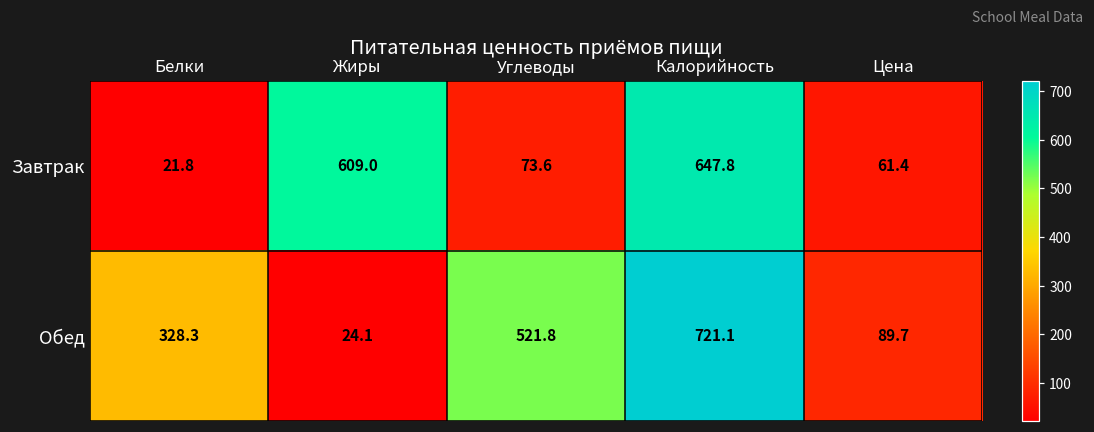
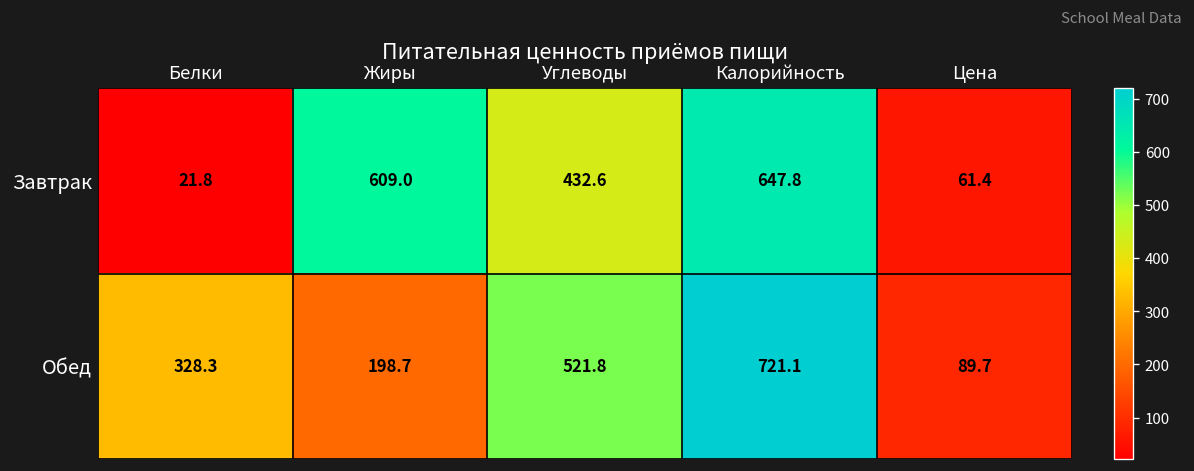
  {
    "Завтрак": {
      "Белки": 21.8,
      "Жиры": 609.0,
-     "Углеводы": 73.6,
+     "Углеводы": 432.6,
      "Калорийность": 647.8,
      "Цена": 61.4
    },
    "Обед": {
      "Белки": 328.3,
-     "Жиры": 24.1,
+     "Жиры": 198.7,
      "Углеводы": 521.8,
      "Калорийность": 721.1,
      "Цена": 89.7
    }
  }
